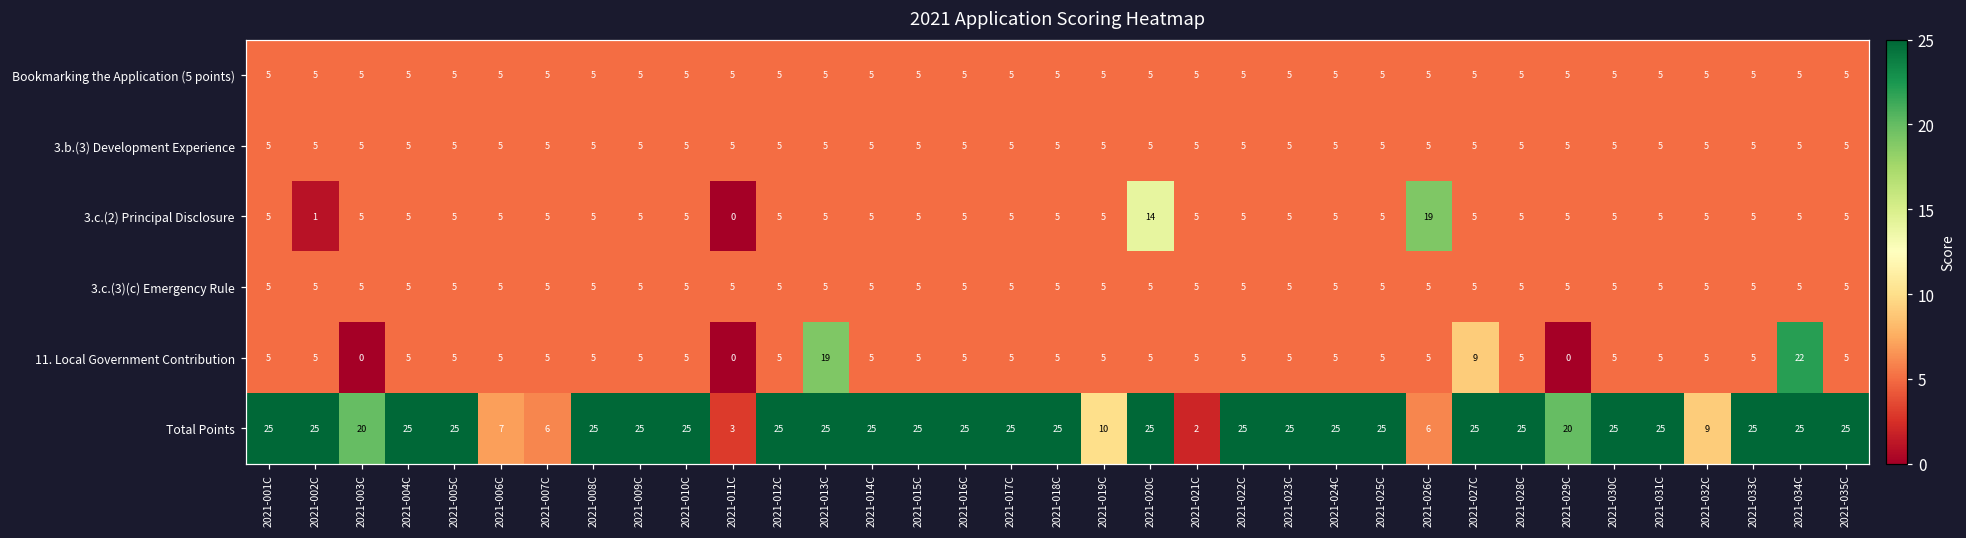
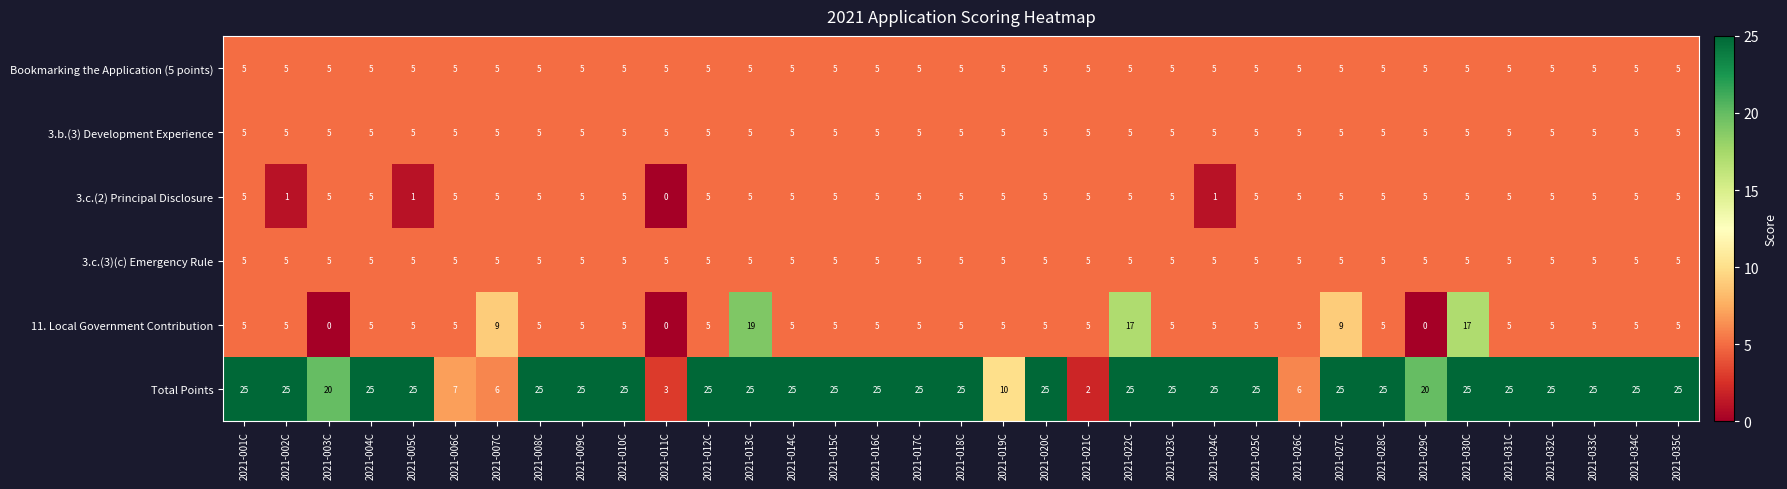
  {
    "3.c.(2) Principal Disclosure": {
      "2021-001C": 5,
      "2021-002C": 1,
      "2021-003C": 5,
      "2021-004C": 5,
-     "2021-005C": 5,
+     "2021-005C": 1,
      "2021-006C": 5,
      "2021-007C": 5,
      "2021-008C": 5,
      "2021-009C": 5,
      "2021-010C": 5,
      "2021-011C": 0,
      "2021-012C": 5,
      "2021-013C": 5,
      "2021-014C": 5,
      "2021-015C": 5,
      "2021-016C": 5,
      "2021-017C": 5,
      "2021-018C": 5,
      "2021-019C": 5,
-     "2021-020C": 14,
+     "2021-020C": 5,
      "2021-021C": 5,
      "2021-022C": 5,
      "2021-023C": 5,
-     "2021-024C": 5,
+     "2021-024C": 1,
      "2021-025C": 5,
-     "2021-026C": 19,
+     "2021-026C": 5,
      "2021-027C": 5,
      "2021-028C": 5,
      "2021-029C": 5,
      "2021-030C": 5,
      "2021-031C": 5,
      "2021-032C": 5,
      "2021-033C": 5,
      "2021-034C": 5,
      "2021-035C": 5
    },
    "11. Local Government Contribution": {
      "2021-001C": 5,
      "2021-002C": 5,
      "2021-003C": 0,
      "2021-004C": 5,
      "2021-005C": 5,
      "2021-006C": 5,
-     "2021-007C": 5,
+     "2021-007C": 9,
      "2021-008C": 5,
      "2021-009C": 5,
      "2021-010C": 5,
      "2021-011C": 0,
      "2021-012C": 5,
      "2021-013C": 19,
      "2021-014C": 5,
      "2021-015C": 5,
      "2021-016C": 5,
      "2021-017C": 5,
      "2021-018C": 5,
      "2021-019C": 5,
      "2021-020C": 5,
      "2021-021C": 5,
-     "2021-022C": 5,
+     "2021-022C": 17,
      "2021-023C": 5,
      "2021-024C": 5,
      "2021-025C": 5,
      "2021-026C": 5,
      "2021-027C": 9,
      "2021-028C": 5,
      "2021-029C": 0,
-     "2021-030C": 5,
+     "2021-030C": 17,
      "2021-031C": 5,
      "2021-032C": 5,
      "2021-033C": 5,
-     "2021-034C": 22,
+     "2021-034C": 5,
      "2021-035C": 5
    },
    "Total Points": {
      "2021-001C": 25,
      "2021-002C": 25,
      "2021-003C": 20,
      "2021-004C": 25,
      "2021-005C": 25,
      "2021-006C": 7,
      "2021-007C": 6,
      "2021-008C": 25,
      "2021-009C": 25,
      "2021-010C": 25,
      "2021-011C": 3,
      "2021-012C": 25,
      "2021-013C": 25,
      "2021-014C": 25,
      "2021-015C": 25,
      "2021-016C": 25,
      "2021-017C": 25,
      "2021-018C": 25,
      "2021-019C": 10,
      "2021-020C": 25,
      "2021-021C": 2,
      "2021-022C": 25,
      "2021-023C": 25,
      "2021-024C": 25,
      "2021-025C": 25,
      "2021-026C": 6,
      "2021-027C": 25,
      "2021-028C": 25,
      "2021-029C": 20,
      "2021-030C": 25,
      "2021-031C": 25,
-     "2021-032C": 9,
+     "2021-032C": 25,
      "2021-033C": 25,
      "2021-034C": 25,
      "2021-035C": 25
    }
  }
